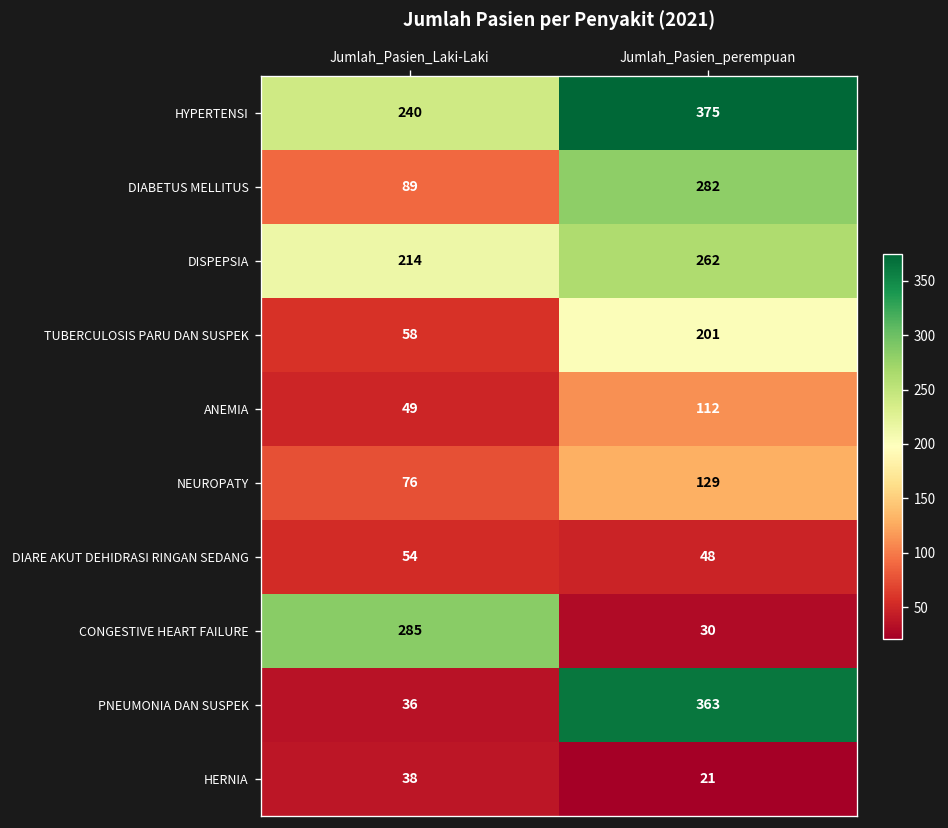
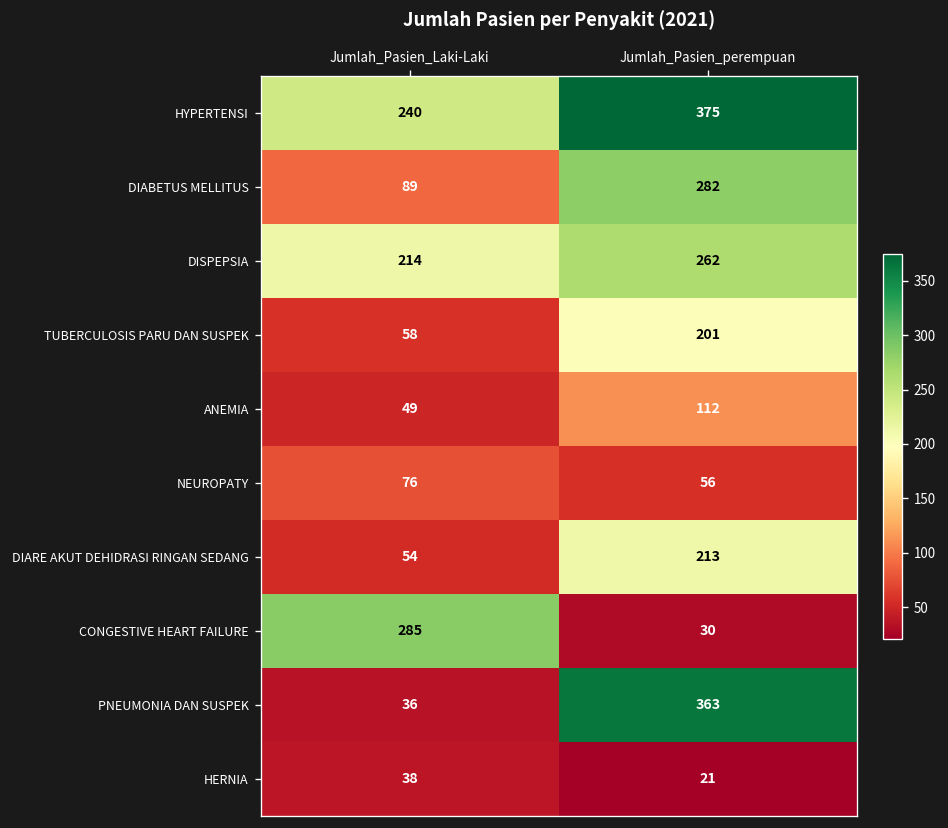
  {
    "HYPERTENSI": {
      "Jumlah_Pasien_Laki-Laki": 240,
      "Jumlah_Pasien_perempuan": 375
    },
    "DIABETUS MELLITUS": {
      "Jumlah_Pasien_Laki-Laki": 89,
      "Jumlah_Pasien_perempuan": 282
    },
    "DISPEPSIA": {
      "Jumlah_Pasien_Laki-Laki": 214,
      "Jumlah_Pasien_perempuan": 262
    },
    "TUBERCULOSIS PARU DAN SUSPEK": {
      "Jumlah_Pasien_Laki-Laki": 58,
      "Jumlah_Pasien_perempuan": 201
    },
    "ANEMIA": {
      "Jumlah_Pasien_Laki-Laki": 49,
      "Jumlah_Pasien_perempuan": 112
    },
    "NEUROPATY": {
      "Jumlah_Pasien_Laki-Laki": 76,
-     "Jumlah_Pasien_perempuan": 129
+     "Jumlah_Pasien_perempuan": 56
    },
    "DIARE AKUT DEHIDRASI RINGAN SEDANG": {
      "Jumlah_Pasien_Laki-Laki": 54,
-     "Jumlah_Pasien_perempuan": 48
+     "Jumlah_Pasien_perempuan": 213
    },
    "CONGESTIVE HEART FAILURE": {
      "Jumlah_Pasien_Laki-Laki": 285,
      "Jumlah_Pasien_perempuan": 30
    },
    "PNEUMONIA DAN SUSPEK": {
      "Jumlah_Pasien_Laki-Laki": 36,
      "Jumlah_Pasien_perempuan": 363
    },
    "HERNIA": {
      "Jumlah_Pasien_Laki-Laki": 38,
      "Jumlah_Pasien_perempuan": 21
    }
  }
